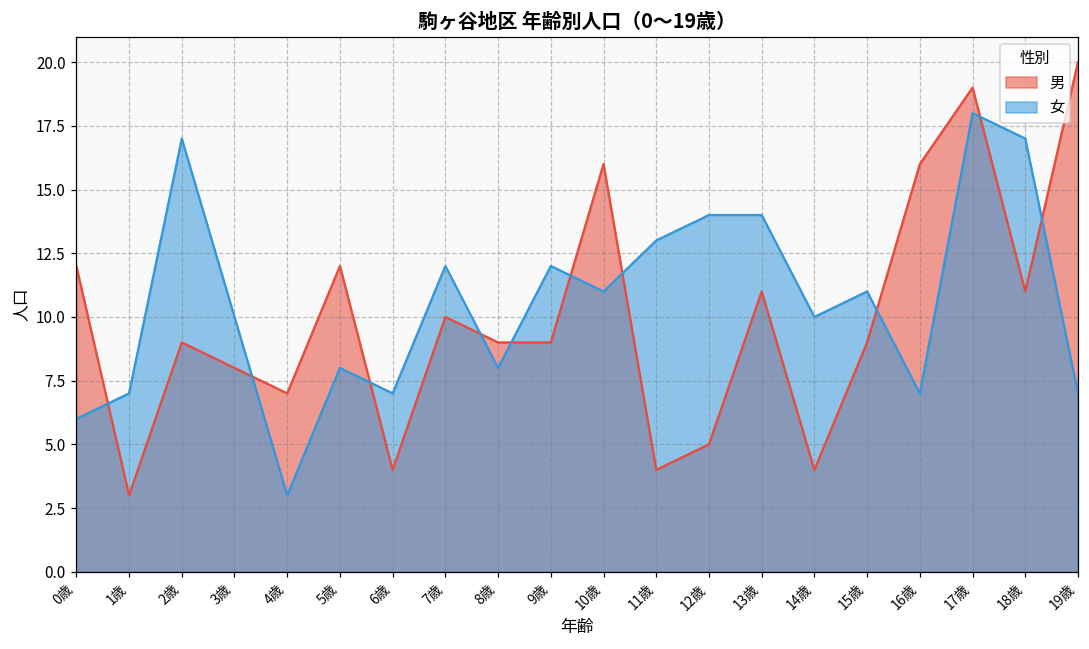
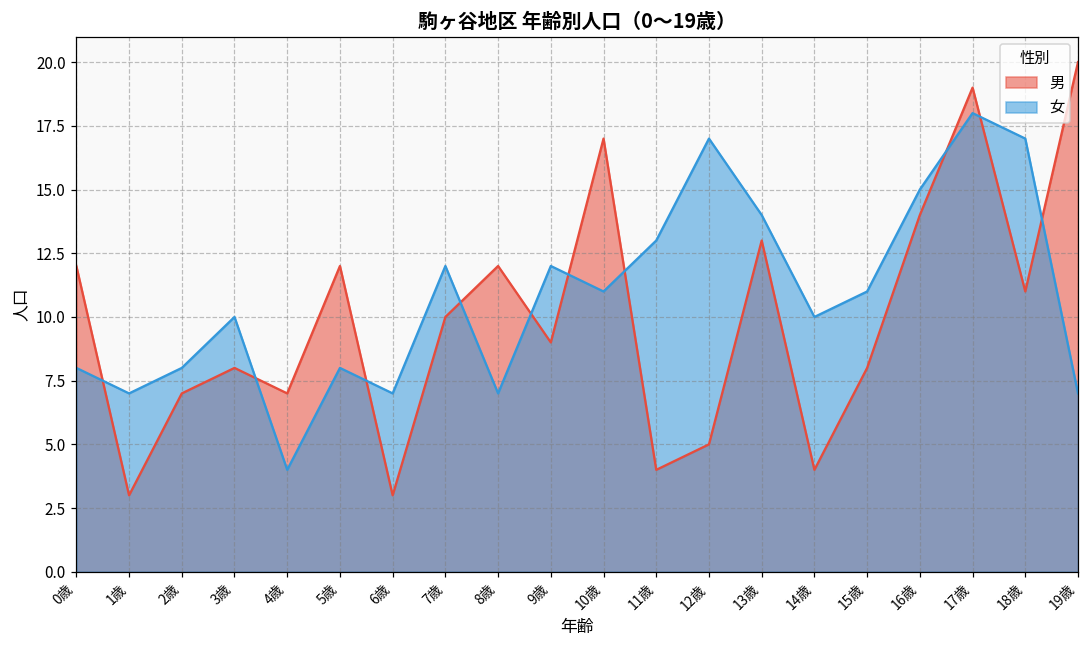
  {
    "男": {
      "0歳": 12,
      "1歳": 3,
-     "2歳": 9,
+     "2歳": 7,
      "3歳": 8,
      "4歳": 7,
      "5歳": 12,
-     "6歳": 4,
+     "6歳": 3,
      "7歳": 10,
-     "8歳": 9,
+     "8歳": 12,
      "9歳": 9,
-     "10歳": 16,
+     "10歳": 17,
      "11歳": 4,
      "12歳": 5,
-     "13歳": 11,
+     "13歳": 13,
      "14歳": 4,
-     "15歳": 9,
-     "16歳": 16,
+     "15歳": 8,
+     "16歳": 14,
      "17歳": 19,
      "18歳": 11,
      "19歳": 20
    },
    "女": {
-     "0歳": 6,
+     "0歳": 8,
      "1歳": 7,
-     "2歳": 17,
+     "2歳": 8,
      "3歳": 10,
-     "4歳": 3,
+     "4歳": 4,
      "5歳": 8,
      "6歳": 7,
      "7歳": 12,
-     "8歳": 8,
+     "8歳": 7,
      "9歳": 12,
      "10歳": 11,
      "11歳": 13,
-     "12歳": 14,
+     "12歳": 17,
      "13歳": 14,
      "14歳": 10,
      "15歳": 11,
-     "16歳": 7,
+     "16歳": 15,
      "17歳": 18,
      "18歳": 17,
      "19歳": 7
    }
  }
